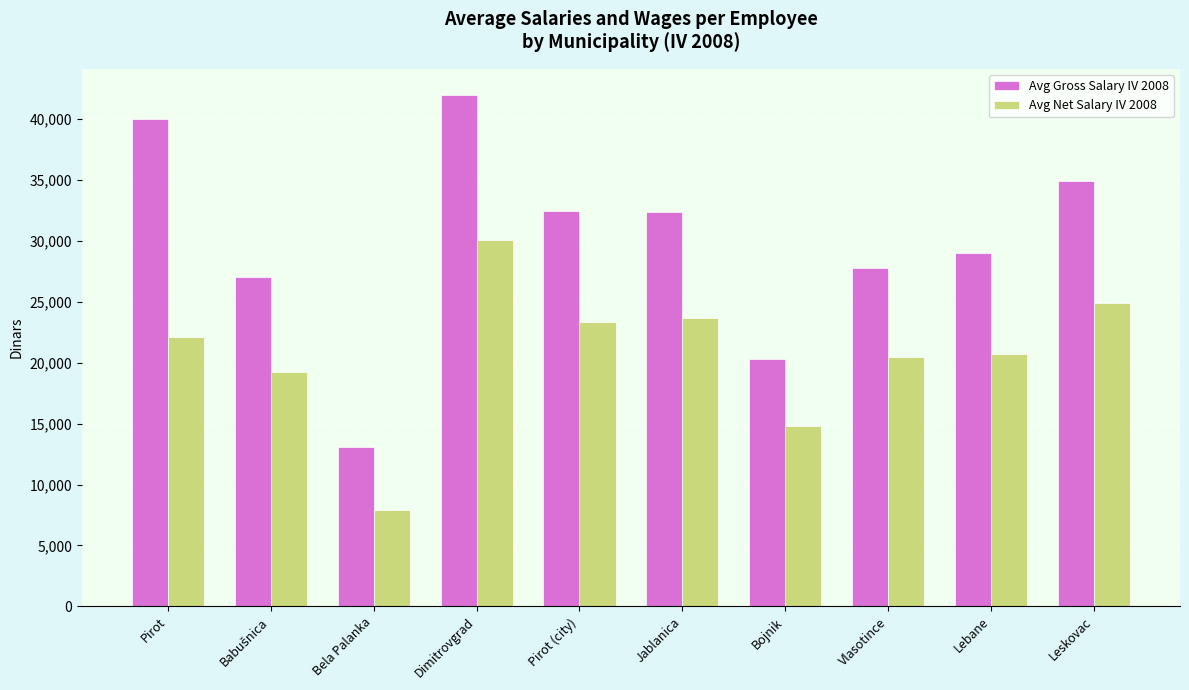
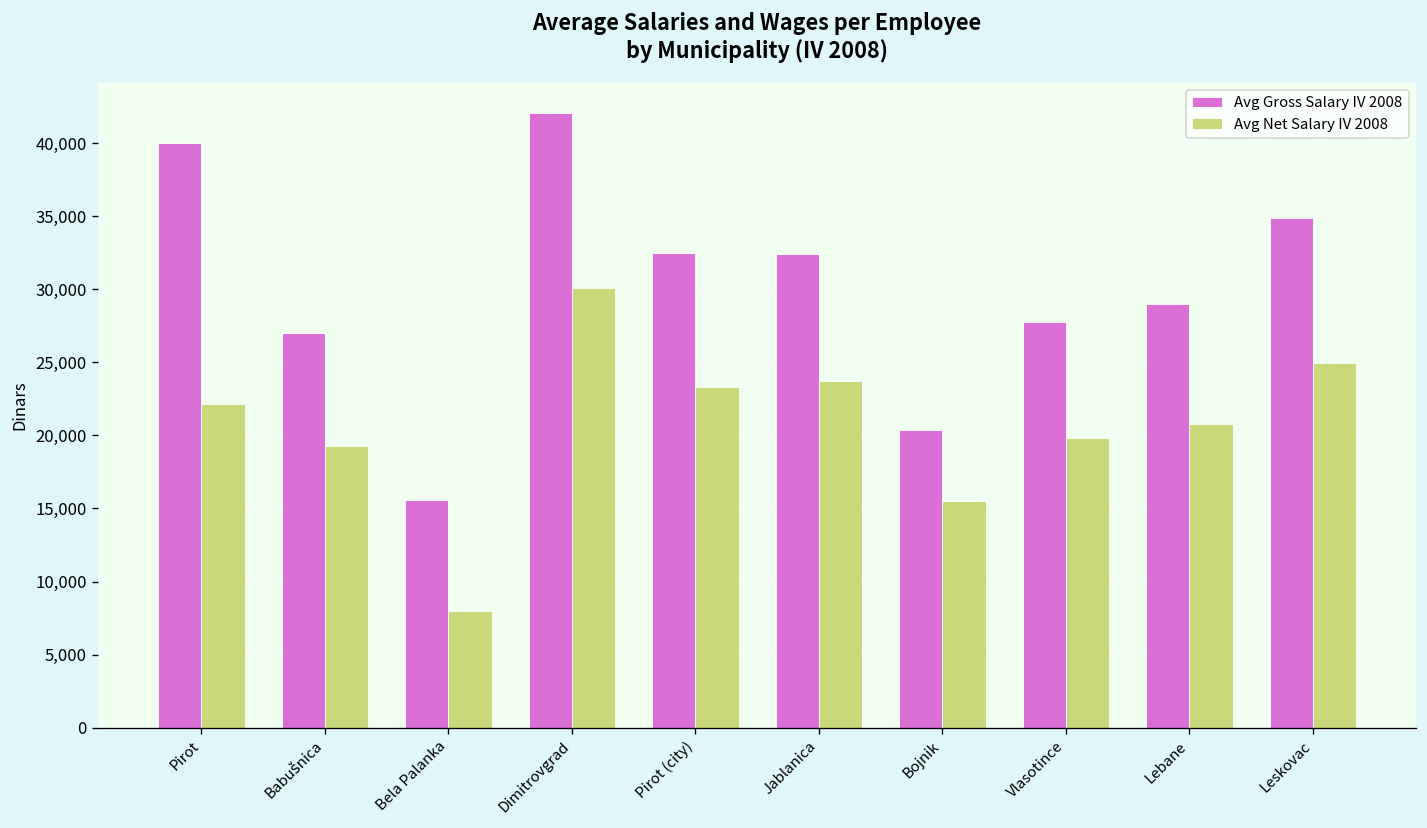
  {
    "Avg Gross Salary IV 2008": {
      "Pirot": "40,000",
      "Babušnica": "27,000",
-     "Bela Palanka": "13,100",
+     "Bela Palanka": "15,600",
      "Dimitrovgrad": "42,000",
      "Pirot (city)": "32,500",
      "Jablanica": "32,400",
      "Bojnik": "20,400",
      "Vlasotince": "27,800",
      "Lebane": "29,000",
      "Leskovac": "34,900"
    },
    "Avg Net Salary IV 2008": {
      "Pirot": "22,100",
      "Babušnica": "19,200",
      "Bela Palanka": "8,000",
      "Dimitrovgrad": "30,100",
      "Pirot (city)": "23,300",
      "Jablanica": "23,700",
-     "Bojnik": "14,800",
-     "Vlasotince": "20,500",
+     "Bojnik": "15,500",
+     "Vlasotince": "19,800",
      "Lebane": "20,800",
      "Leskovac": "24,900"
    }
  }
